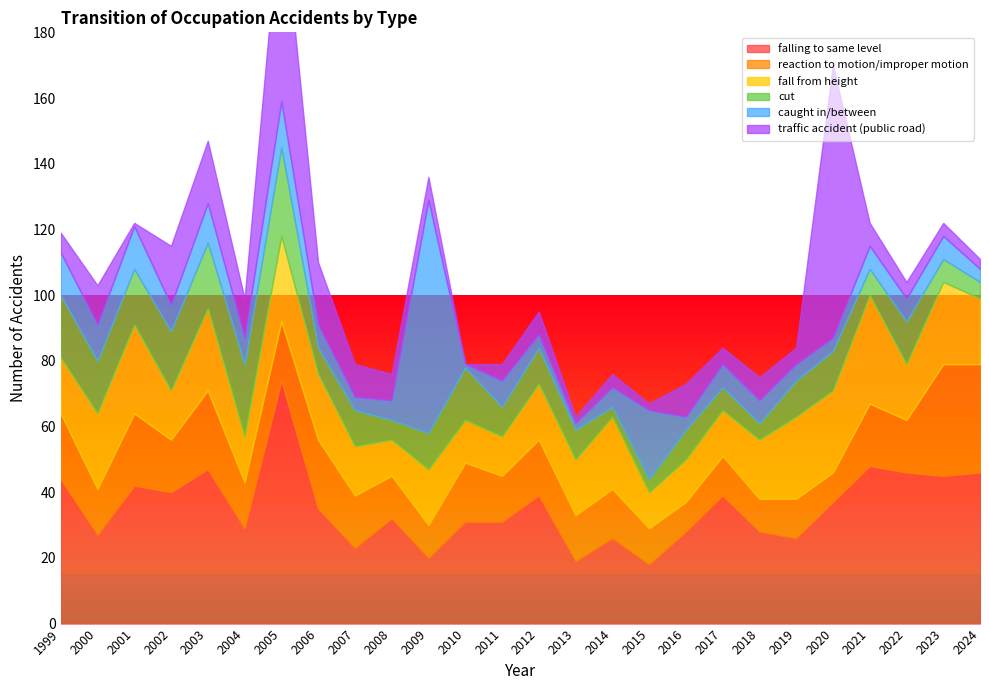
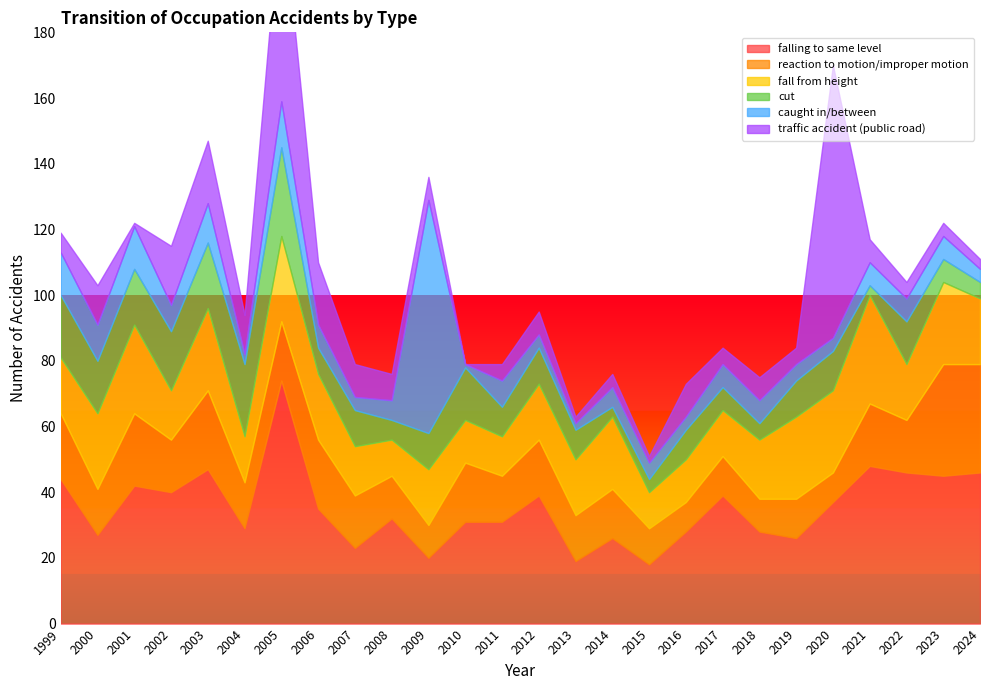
  {
    "falling to same level": {
      "1999": 44,
      "2000": 27,
      "2001": 42,
      "2002": 40,
      "2003": 47,
      "2004": 29,
      "2005": 74,
      "2006": 35,
      "2007": 23,
      "2008": 32,
      "2009": 20,
      "2010": 31,
      "2011": 31,
      "2012": 39,
      "2013": 19,
      "2014": 26,
      "2015": 18,
      "2016": 28,
      "2017": 39,
      "2018": 28,
      "2019": 26,
      "2020": 37,
      "2021": 48,
      "2022": 46,
      "2023": 45,
      "2024": 46
    },
    "reaction to motion/improper motion": {
      "1999": 20,
      "2000": 14,
      "2001": 22,
      "2002": 16,
      "2003": 24,
      "2004": 14,
      "2005": 18,
      "2006": 21,
      "2007": 16,
      "2008": 13,
      "2009": 10,
      "2010": 18,
      "2011": 14,
      "2012": 17,
      "2013": 14,
      "2014": 15,
      "2015": 11,
      "2016": 9,
      "2017": 12,
      "2018": 10,
      "2019": 12,
      "2020": 9,
      "2021": 19,
      "2022": 16,
      "2023": 34,
      "2024": 33
    },
    "fall from height": {
      "1999": 17,
      "2000": 23,
      "2001": 27,
      "2002": 15,
      "2003": 25,
      "2004": 14,
      "2005": 26,
      "2006": 20,
      "2007": 15,
      "2008": 11,
      "2009": 17,
      "2010": 13,
      "2011": 12,
      "2012": 17,
      "2013": 17,
      "2014": 22,
      "2015": 11,
      "2016": 13,
      "2017": 14,
      "2018": 18,
      "2019": 25,
      "2020": 25,
      "2021": 33,
      "2022": 17,
      "2023": 25,
      "2024": 20
    },
    "cut": {
      "1999": 19,
      "2000": 16,
      "2001": 17,
      "2002": 18,
      "2003": 20,
      "2004": 22,
      "2005": 27,
      "2006": 8,
      "2007": 11,
      "2008": 6,
      "2009": 11,
      "2010": 16,
      "2011": 9,
      "2012": 11,
      "2013": 9,
      "2014": 3,
      "2015": 4,
      "2016": 9,
      "2017": 7,
      "2018": 5,
      "2019": 11,
      "2020": 12,
-     "2021": 8,
+     "2021": 3,
      "2022": 13,
      "2023": 7,
      "2024": 5
    },
    "caught in/between": {
      "1999": 13,
      "2000": 11,
      "2001": 13,
      "2002": 8,
      "2003": 12,
-     "2004": 8,
+     "2004": 3,
      "2005": 14,
      "2006": 7,
      "2007": 4,
      "2008": 6,
      "2009": 71,
      "2011": 8,
      "2012": 4,
      "2013": 2,
      "2014": 6,
-     "2015": 21,
+     "2015": 5,
      "2016": 4,
      "2017": 7,
      "2018": 7,
      "2019": 5,
      "2020": 4,
      "2021": 7,
      "2022": 7,
      "2023": 7,
      "2024": 4
    },
    "traffic accident (public road)": {
      "1999": 6,
      "2000": 12,
      "2001": 1,
      "2002": 18,
      "2003": 19,
      "2004": 12,
      "2006": 19,
      "2007": 10,
      "2008": 8,
      "2009": 7,
      "2011": 5,
      "2012": 7,
      "2013": 2,
      "2014": 4,
      "2015": 2,
      "2016": 10,
      "2017": 5,
      "2018": 7,
      "2019": 5,
      "2021": 7,
      "2022": 5,
      "2023": 4,
      "2024": 3
    }
  }
